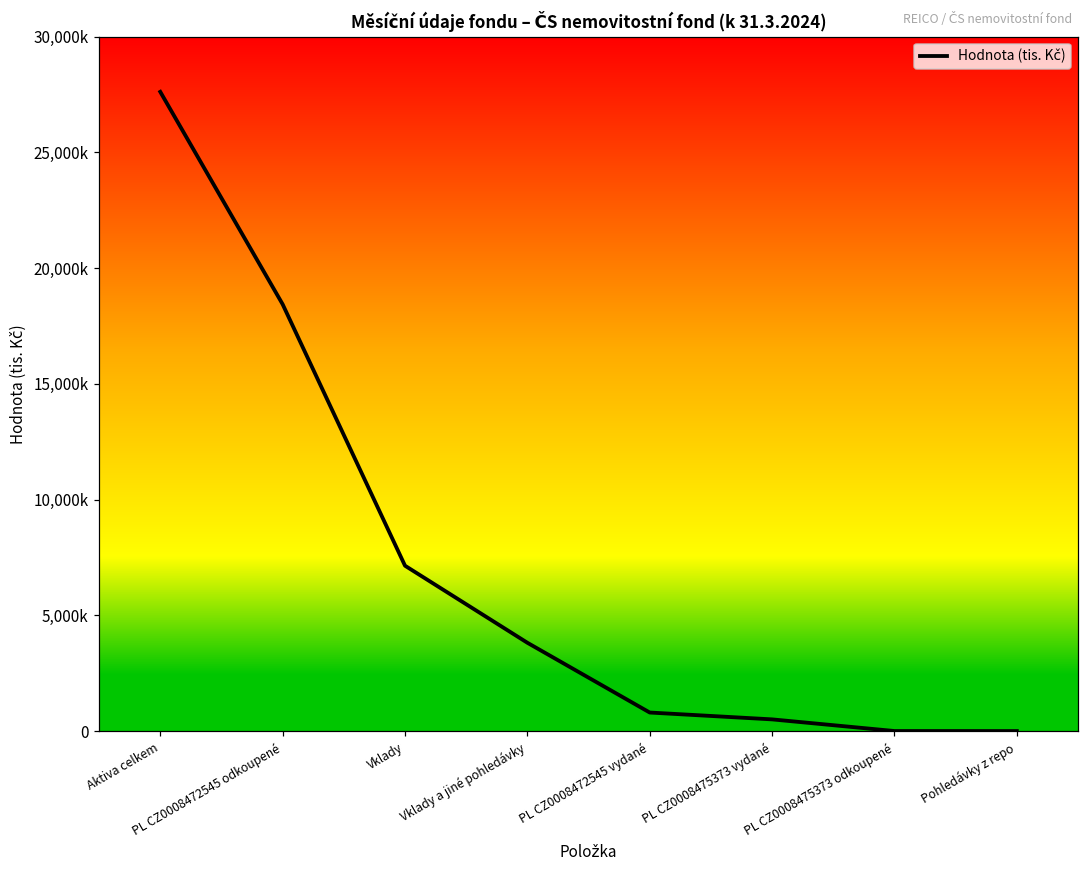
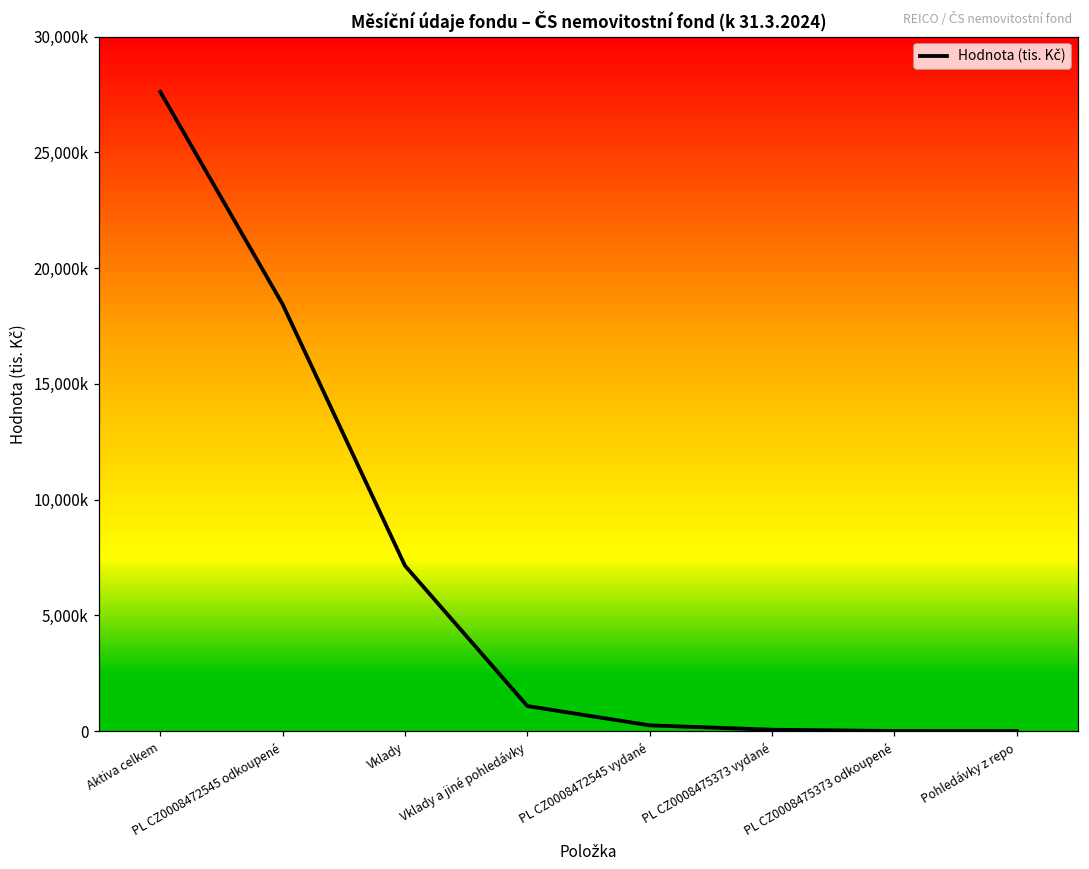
  {
    "Aktiva celkem": "27,600,000",
    "PL CZ0008472545 odkoupené": "18,400,000",
    "Vklady": "7,100,000",
-   "Vklady a jiné pohledávky": "3,800,000",
-   "PL CZ0008472545 vydané": "800,000",
-   "PL CZ0008475373 vydané": "500,000",
+   "Vklady a jiné pohledávky": "1,100,000",
+   "PL CZ0008472545 vydané": "200,000",
+   "PL CZ0008475373 vydané": "100,000",
    "PL CZ0008475373 odkoupené": "0",
    "Pohledávky z repo": "0"
  }
